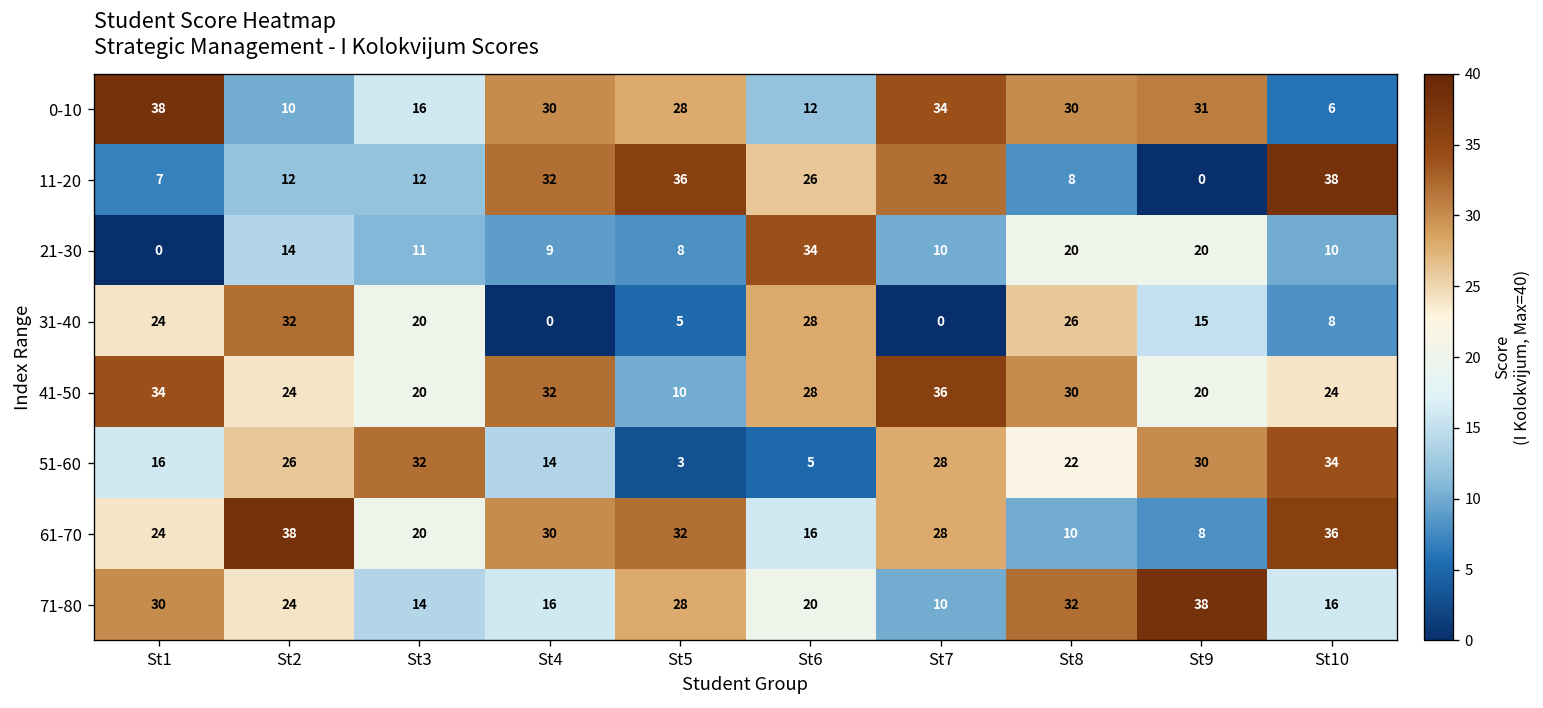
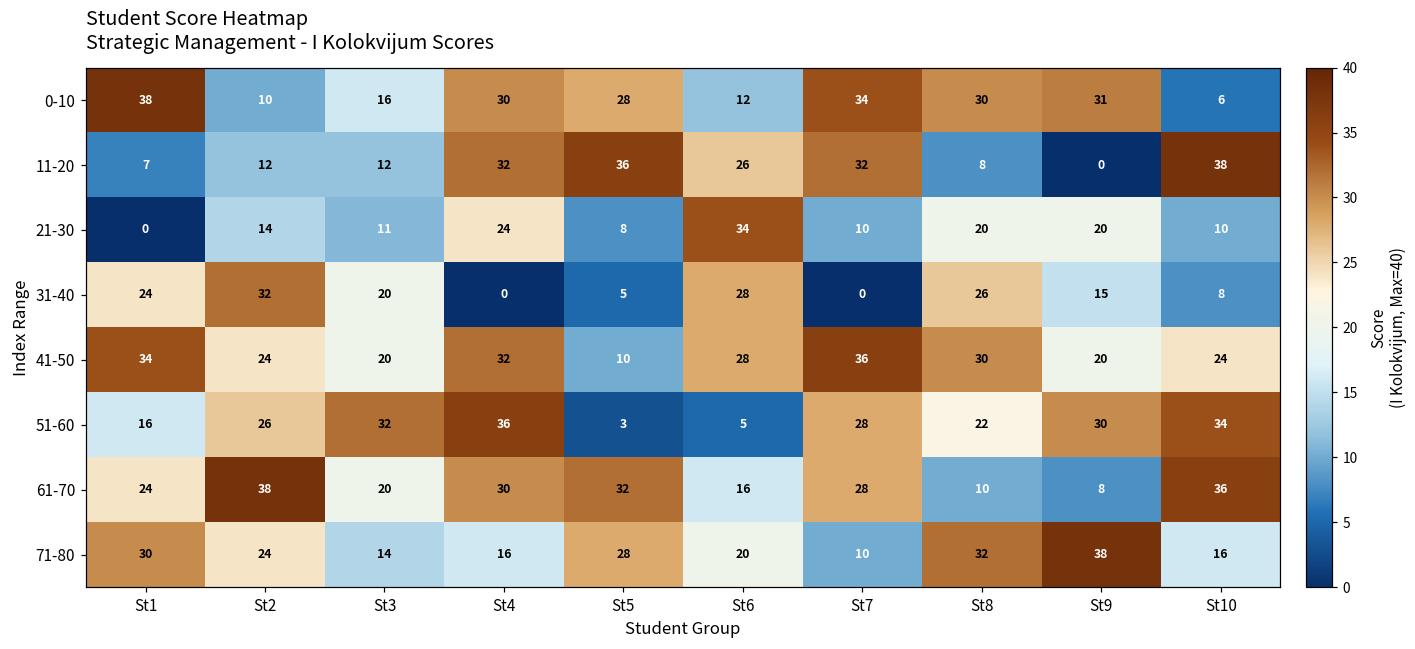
  {
    "0-10": {
      "St1": 38,
      "St2": 10,
      "St3": 16,
      "St4": 30,
      "St5": 28,
      "St6": 12,
      "St7": 34,
      "St8": 30,
      "St9": 31,
      "St10": 6
    },
    "11-20": {
      "St1": 7,
      "St2": 12,
      "St3": 12,
      "St4": 32,
      "St5": 36,
      "St6": 26,
      "St7": 32,
      "St8": 8,
      "St9": 0,
      "St10": 38
    },
    "21-30": {
      "St1": 0,
      "St2": 14,
      "St3": 11,
-     "St4": 9,
+     "St4": 24,
      "St5": 8,
      "St6": 34,
      "St7": 10,
      "St8": 20,
      "St9": 20,
      "St10": 10
    },
    "31-40": {
      "St1": 24,
      "St2": 32,
      "St3": 20,
      "St4": 0,
      "St5": 5,
      "St6": 28,
      "St7": 0,
      "St8": 26,
      "St9": 15,
      "St10": 8
    },
    "41-50": {
      "St1": 34,
      "St2": 24,
      "St3": 20,
      "St4": 32,
      "St5": 10,
      "St6": 28,
      "St7": 36,
      "St8": 30,
      "St9": 20,
      "St10": 24
    },
    "51-60": {
      "St1": 16,
      "St2": 26,
      "St3": 32,
-     "St4": 14,
+     "St4": 36,
      "St5": 3,
      "St6": 5,
      "St7": 28,
      "St8": 22,
      "St9": 30,
      "St10": 34
    },
    "61-70": {
      "St1": 24,
      "St2": 38,
      "St3": 20,
      "St4": 30,
      "St5": 32,
      "St6": 16,
      "St7": 28,
      "St8": 10,
      "St9": 8,
      "St10": 36
    },
    "71-80": {
      "St1": 30,
      "St2": 24,
      "St3": 14,
      "St4": 16,
      "St5": 28,
      "St6": 20,
      "St7": 10,
      "St8": 32,
      "St9": 38,
      "St10": 16
    }
  }
